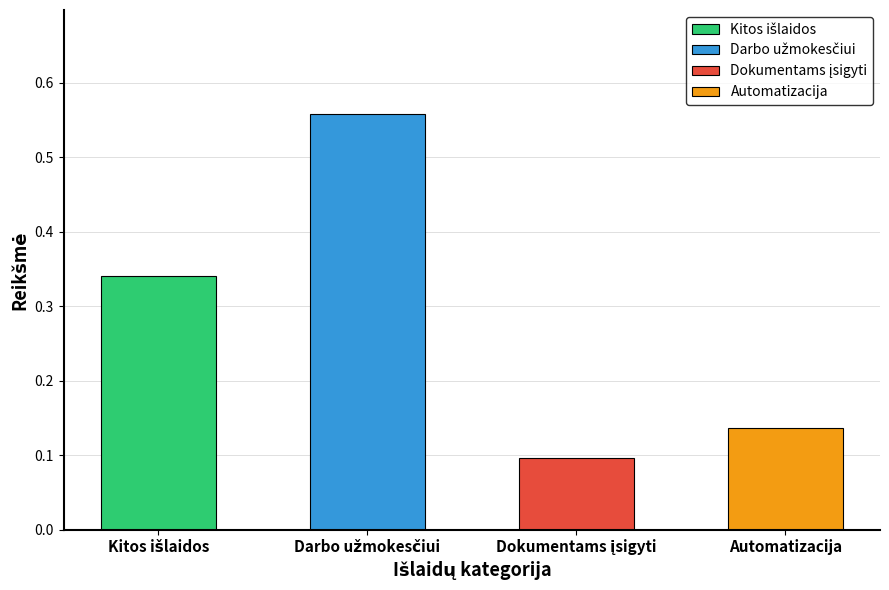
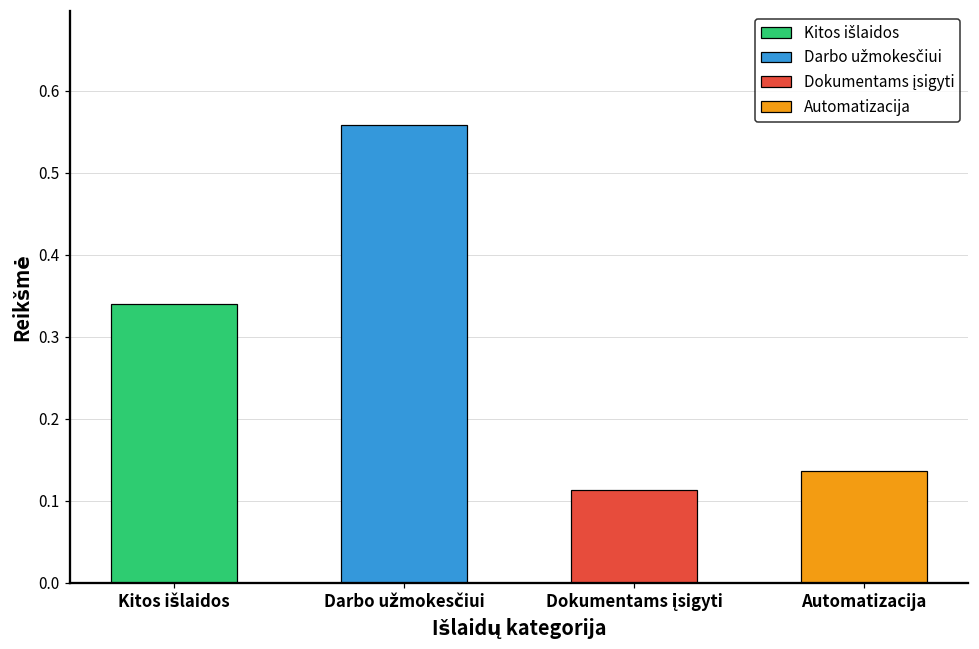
  {
    "Kitos išlaidos": 0.34,
    "Darbo užmokesčiui": 0.56,
-   "Dokumentams įsigyti": 0.10,
+   "Dokumentams įsigyti": 0.11,
    "Automatizacija": 0.14
  }
